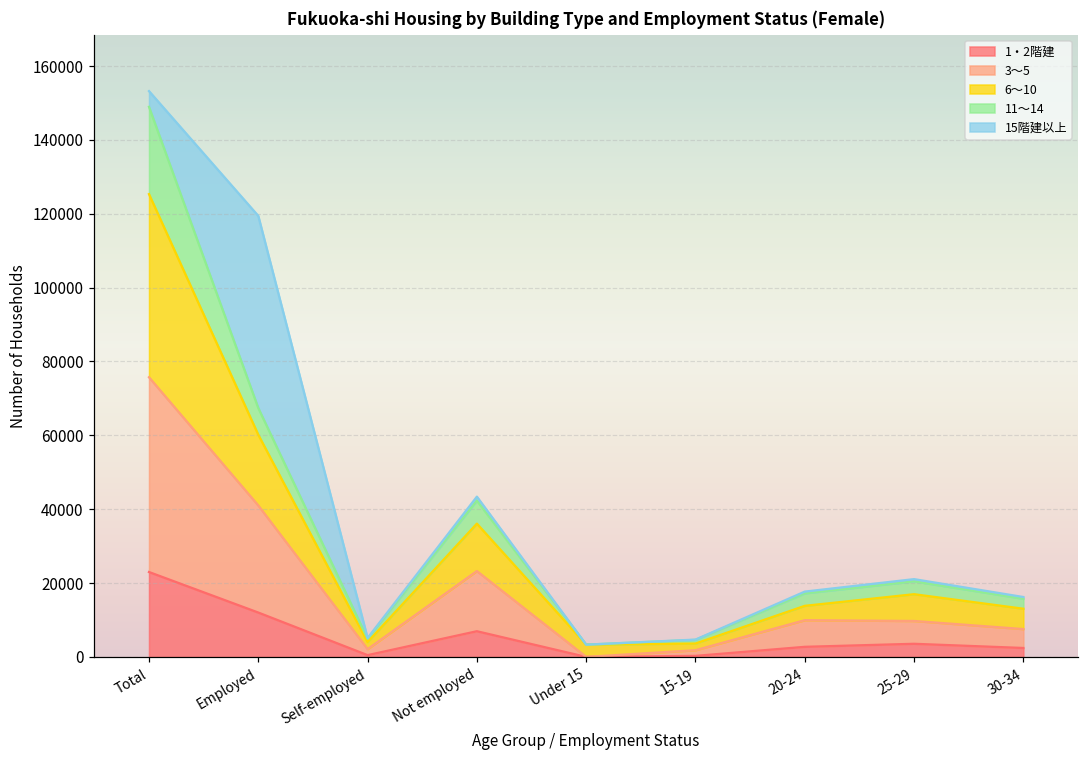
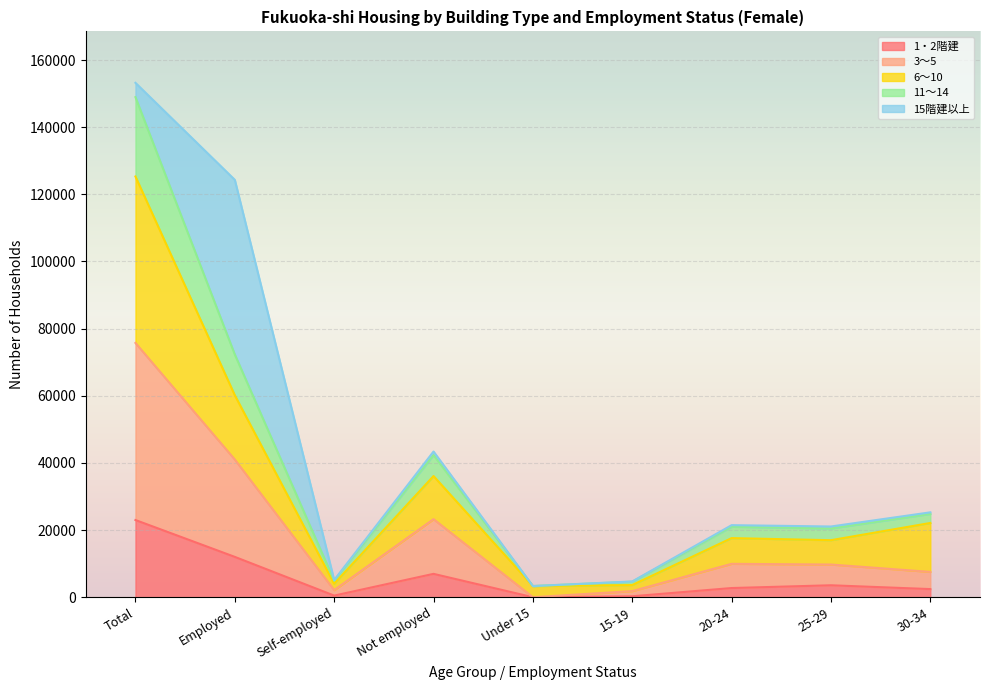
  {
    "6～10": {
      "Total": 50000,
      "Employed": 19000,
      "Self-employed": 2000,
      "Not employed": 13000,
      "15-19": 2000,
-     "20-24": 4000,
+     "20-24": 8000,
      "25-29": 7000,
-     "30-34": 6000
+     "30-34": 15000
    },
    "11～14": {
      "Total": 24000,
-     "Employed": 7000,
+     "Employed": 12000,
      "Not employed": 6000
    },
    "15階建以上": {
      "Total": 4000,
      "Employed": 52000,
      "Not employed": 1000
    }
  }
